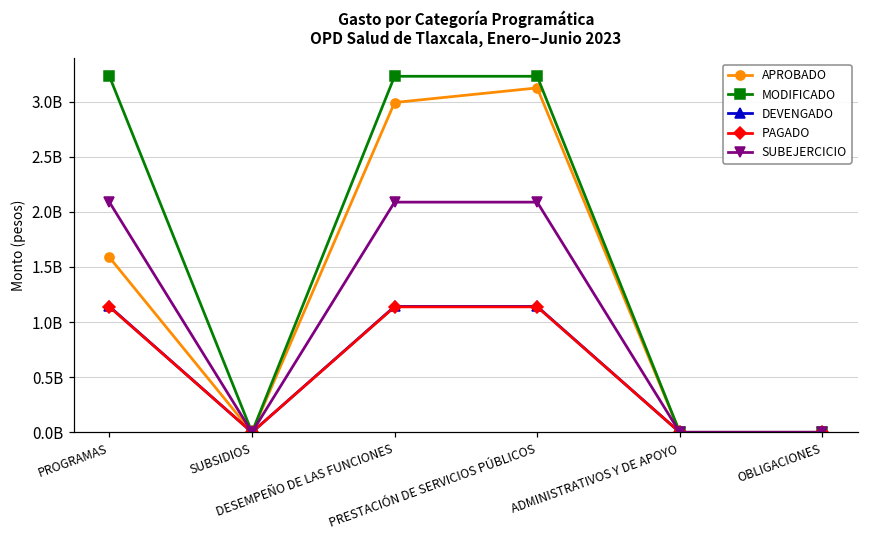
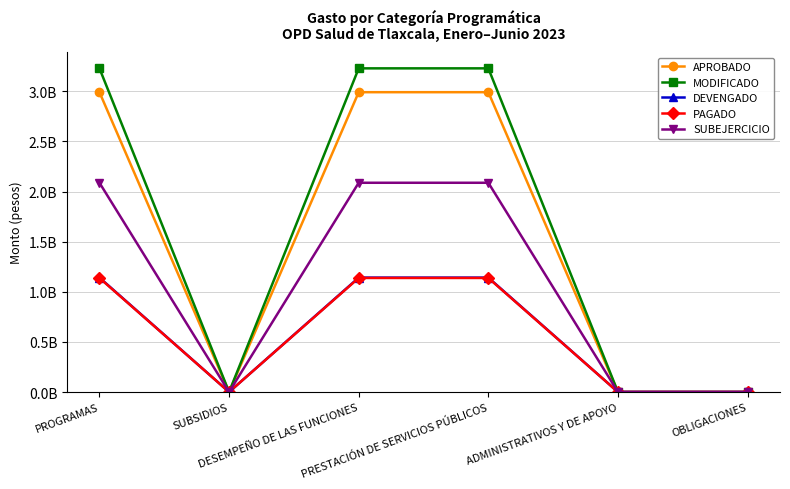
  {
    "APROBADO": {
-     "PROGRAMAS": 1590000000,
+     "PROGRAMAS": 2990000000,
      "DESEMPEÑO DE LAS FUNCIONES": 2990000000,
-     "PRESTACIÓN DE SERVICIOS PÚBLICOS": 3120000000
+     "PRESTACIÓN DE SERVICIOS PÚBLICOS": 2990000000
    },
    "MODIFICADO": {
      "PROGRAMAS": 3230000000,
      "DESEMPEÑO DE LAS FUNCIONES": 3230000000,
      "PRESTACIÓN DE SERVICIOS PÚBLICOS": 3230000000
    },
    "PAGADO": {
      "PROGRAMAS": 1140000000,
      "DESEMPEÑO DE LAS FUNCIONES": 1140000000,
      "PRESTACIÓN DE SERVICIOS PÚBLICOS": 1140000000
    },
    "SUBEJERCICIO": {
      "PROGRAMAS": 2090000000,
      "DESEMPEÑO DE LAS FUNCIONES": 2090000000,
      "PRESTACIÓN DE SERVICIOS PÚBLICOS": 2090000000
    }
  }
